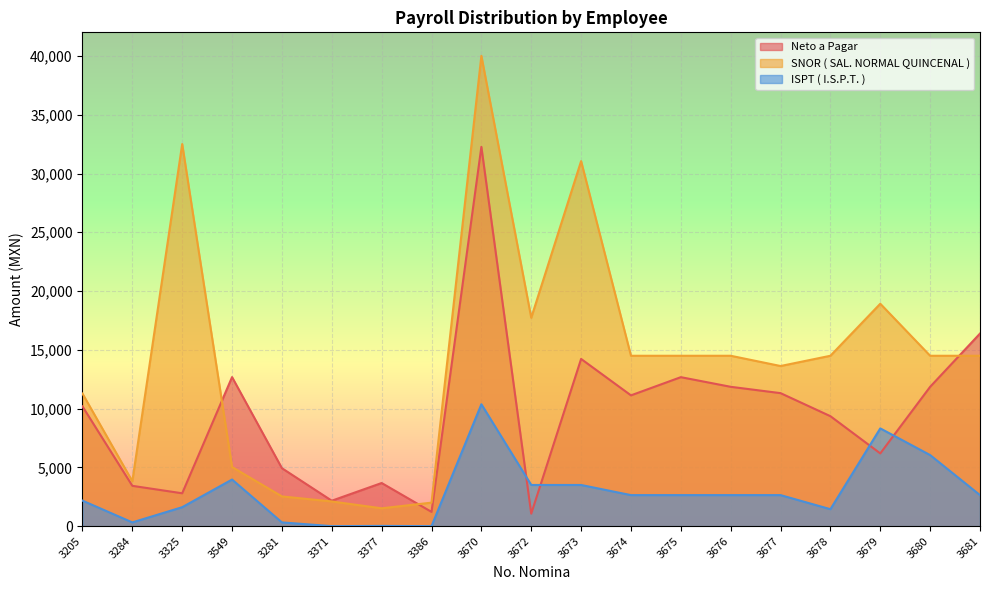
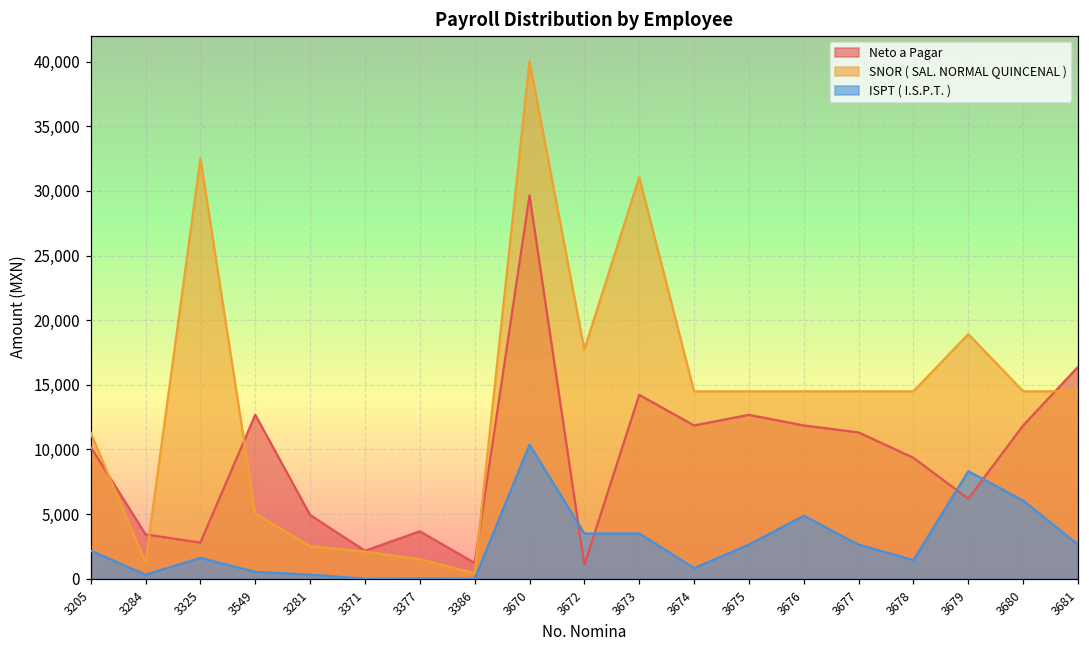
  {
    "Neto a Pagar": {
      "3205": "10,200",
      "3284": "3,400",
      "3325": "2,800",
      "3549": "12,700",
      "3281": "4,900",
      "3377": "3,700",
      "3386": "1,200",
-     "3670": "32,300",
+     "3670": "29,600",
      "3672": "1,100",
      "3673": "14,200",
-     "3674": "11,100",
+     "3674": "11,900",
      "3675": "12,700",
      "3676": "11,900",
      "3677": "11,300",
      "3678": "9,400",
      "3679": "6,200",
      "3680": "11,900",
      "3681": "16,400"
    },
    "SNOR ( SAL. NORMAL QUINCENAL )": {
      "3205": "11,300",
-     "3284": "3,800",
+     "3284": "1,300",
      "3325": "32,500",
      "3549": "5,000",
      "3281": "2,500",
      "3377": "1,500",
-     "3386": "2,000",
+     "3386": "400",
      "3670": "40,000",
      "3672": "17,700",
      "3673": "31,100",
      "3674": "14,500",
      "3675": "14,500",
      "3676": "14,500",
-     "3677": "13,600",
+     "3677": "14,500",
      "3678": "14,500",
      "3679": "18,900",
      "3680": "14,500",
      "3681": "14,500"
    },
    "ISPT ( I.S.P.T. )": {
      "3205": "2,200",
      "3284": "300",
      "3325": "1,600",
-     "3549": "4,000",
+     "3549": "500",
      "3281": "300",
      "3371": "0",
      "3377": "0",
      "3386": "0",
      "3670": "10,400",
      "3672": "3,500",
      "3673": "3,500",
-     "3674": "2,600",
+     "3674": "800",
      "3675": "2,600",
-     "3676": "2,600",
+     "3676": "4,900",
      "3677": "2,600",
      "3678": "1,400",
      "3679": "8,300",
      "3680": "6,000",
      "3681": "2,600"
    }
  }
